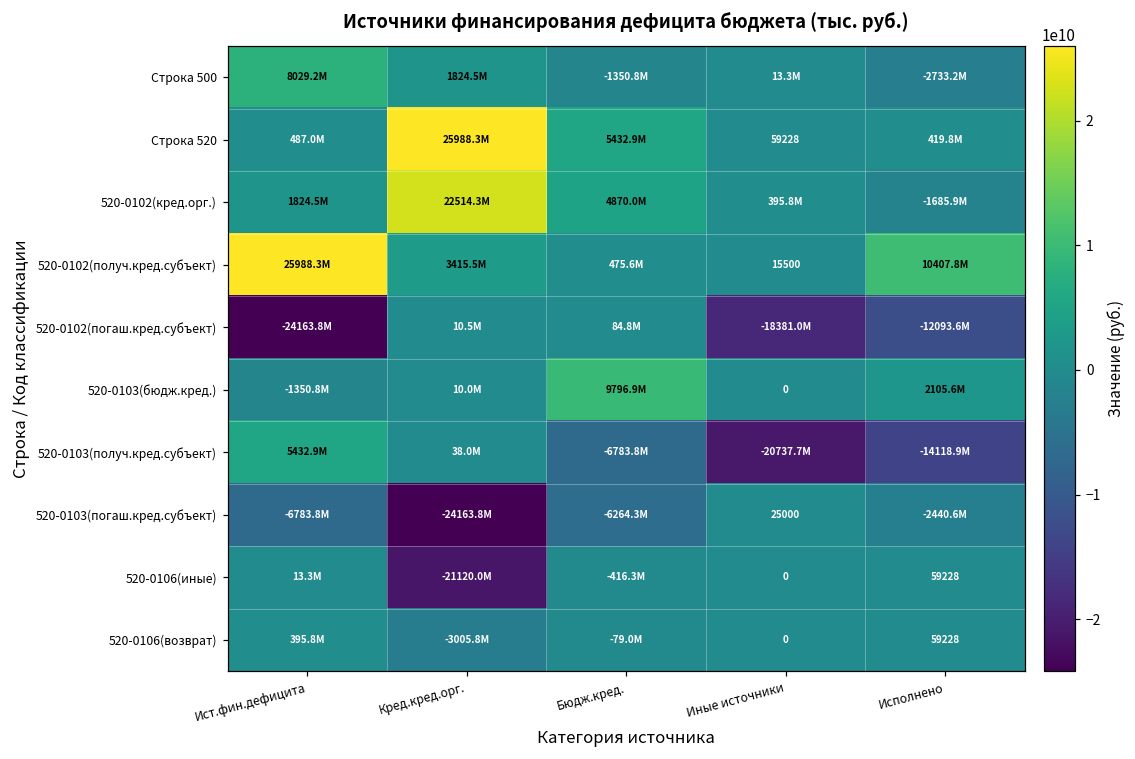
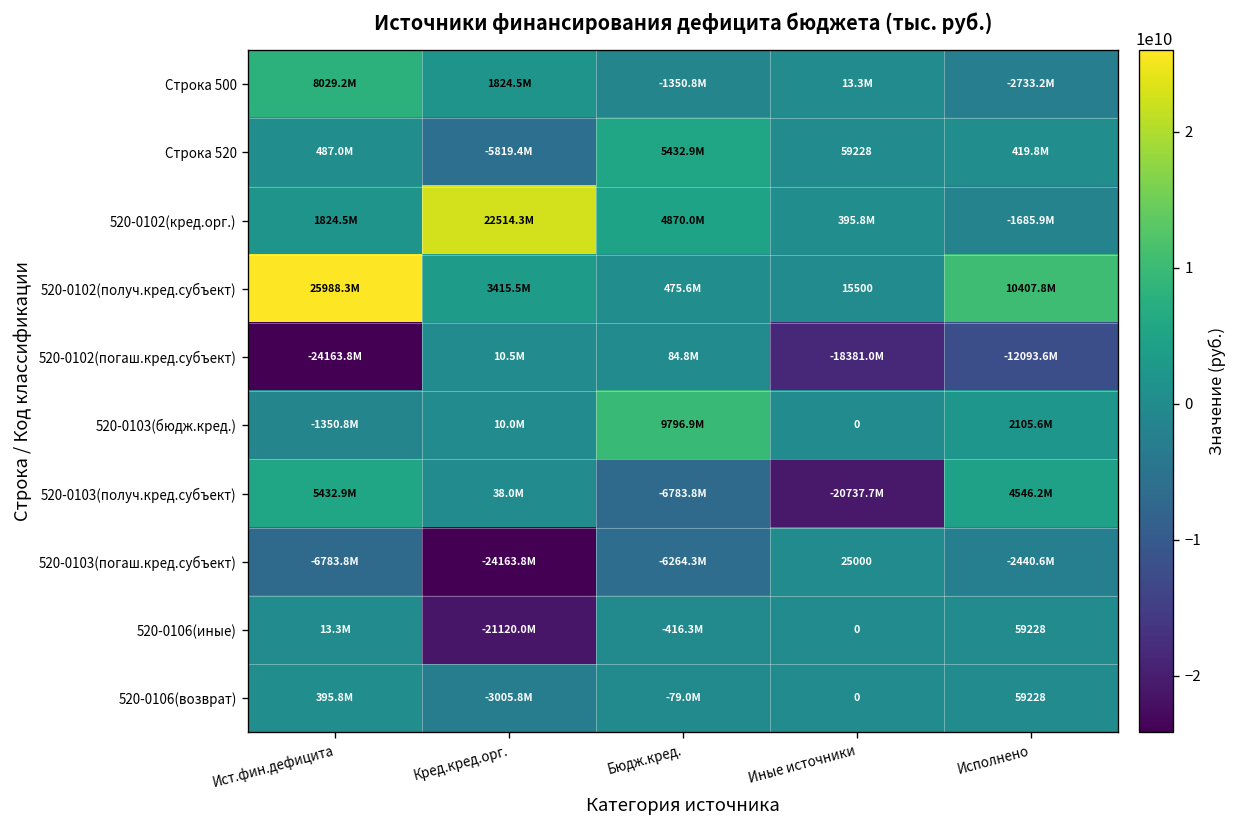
  {
    "Строка 500": {
      "Ист.фин.дефицита": "8029.2M",
      "Кред.кред.орг.": "1824.5M",
      "Бюдж.кред.": "-1350.8M",
      "Иные источники": "13.3M",
      "Исполнено": "-2733.2M"
    },
    "Строка 520": {
      "Ист.фин.дефицита": "487.0M",
-     "Кред.кред.орг.": "25988.3M",
+     "Кред.кред.орг.": "-5819.4M",
      "Бюдж.кред.": "5432.9M",
      "Иные источники": "59228",
      "Исполнено": "419.8M"
    },
    "520-0102(кред.орг.)": {
      "Ист.фин.дефицита": "1824.5M",
      "Кред.кред.орг.": "22514.3M",
      "Бюдж.кред.": "4870.0M",
      "Иные источники": "395.8M",
      "Исполнено": "-1685.9M"
    },
    "520-0102(получ.кред.субъект)": {
      "Ист.фин.дефицита": "25988.3M",
      "Кред.кред.орг.": "3415.5M",
      "Бюдж.кред.": "475.6M",
      "Иные источники": "15500",
      "Исполнено": "10407.8M"
    },
    "520-0102(погаш.кред.субъект)": {
      "Ист.фин.дефицита": "-24163.8M",
      "Кред.кред.орг.": "10.5M",
      "Бюдж.кред.": "84.8M",
      "Иные источники": "-18381.0M",
      "Исполнено": "-12093.6M"
    },
    "520-0103(бюдж.кред.)": {
      "Ист.фин.дефицита": "-1350.8M",
      "Кред.кред.орг.": "10.0M",
      "Бюдж.кред.": "9796.9M",
      "Иные источники": "0",
      "Исполнено": "2105.6M"
    },
    "520-0103(получ.кред.субъект)": {
      "Ист.фин.дефицита": "5432.9M",
      "Кред.кред.орг.": "38.0M",
      "Бюдж.кред.": "-6783.8M",
      "Иные источники": "-20737.7M",
-     "Исполнено": "-14118.9M"
+     "Исполнено": "4546.2M"
    },
    "520-0103(погаш.кред.субъект)": {
      "Ист.фин.дефицита": "-6783.8M",
      "Кред.кред.орг.": "-24163.8M",
      "Бюдж.кред.": "-6264.3M",
      "Иные источники": "25000",
      "Исполнено": "-2440.6M"
    },
    "520-0106(иные)": {
      "Ист.фин.дефицита": "13.3M",
      "Кред.кред.орг.": "-21120.0M",
      "Бюдж.кред.": "-416.3M",
      "Иные источники": "0",
      "Исполнено": "59228"
    },
    "520-0106(возврат)": {
      "Ист.фин.дефицита": "395.8M",
      "Кред.кред.орг.": "-3005.8M",
      "Бюдж.кред.": "-79.0M",
      "Иные источники": "0",
      "Исполнено": "59228"
    }
  }
